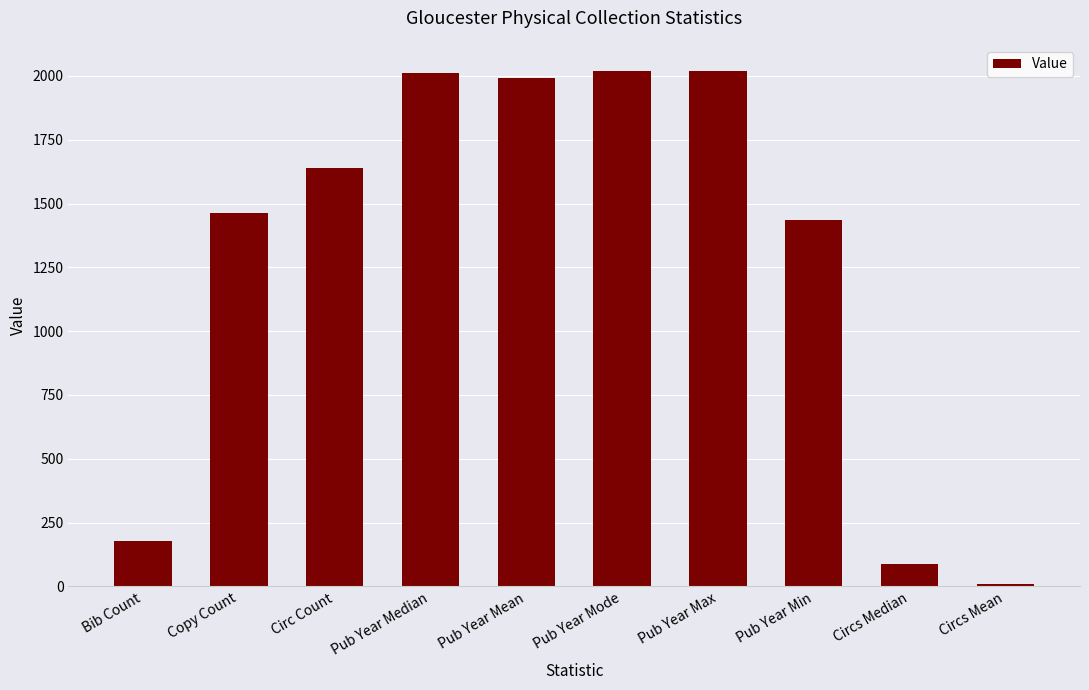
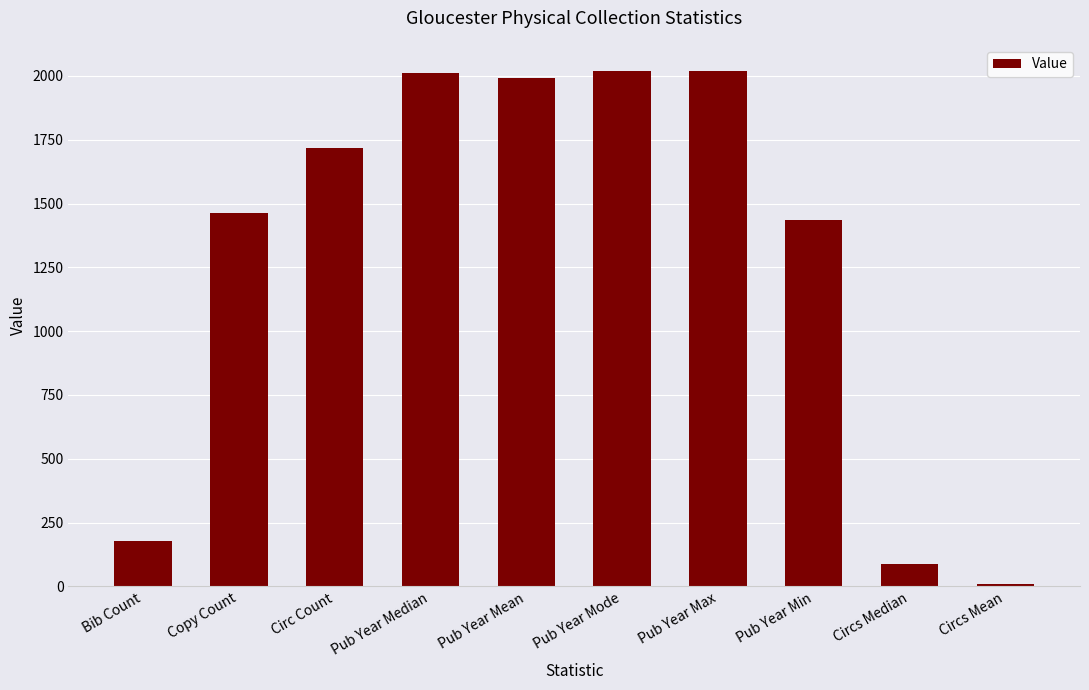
  {
    "Bib Count": 180,
    "Copy Count": 1460,
-   "Circ Count": 1640,
+   "Circ Count": 1720,
    "Pub Year Median": 2010,
    "Pub Year Mean": 1990,
    "Pub Year Mode": 2020,
    "Pub Year Max": 2020,
    "Pub Year Min": 1440,
    "Circs Median": 90
  }
